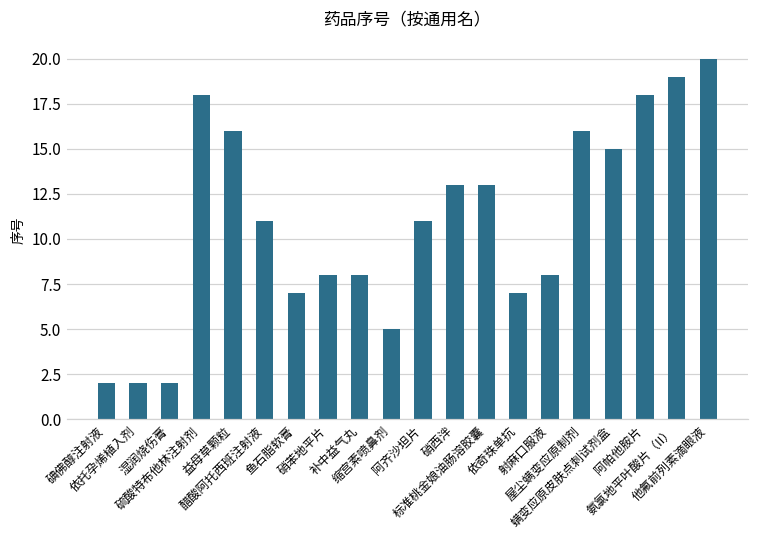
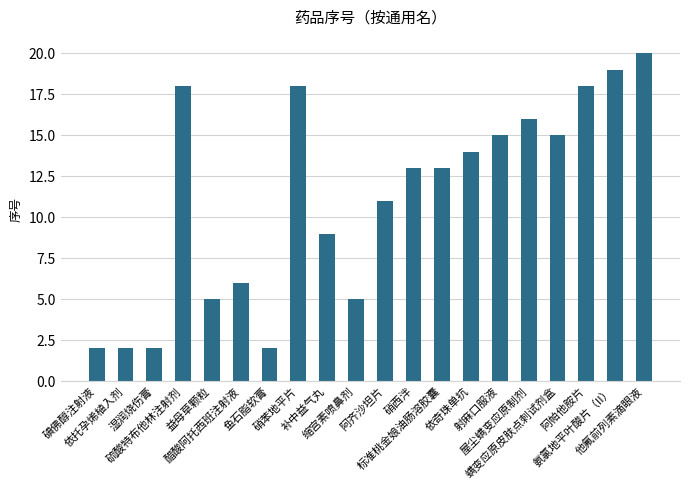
  {
    "碘佛醇注射液": 2,
    "依托孕烯植入剂": 2,
    "湿润烧伤膏": 2,
    "硫酸特布他林注射剂": 18,
-   "益母草颗粒": 16,
-   "醋酸阿托西班注射液": 11,
-   "鱼石脂软膏": 7,
-   "硝苯地平片": 8,
-   "补中益气丸": 8,
+   "益母草颗粒": 5,
+   "醋酸阿托西班注射液": 6,
+   "鱼石脂软膏": 2,
+   "硝苯地平片": 18,
+   "补中益气丸": 9,
    "缩宫素喷鼻剂": 5,
    "阿齐沙坦片": 11,
    "硝西泮": 13,
    "标准桃金娘油肠溶胶囊": 13,
-   "依奇珠单抗": 7,
-   "射麻口服液": 8,
+   "依奇珠单抗": 14,
+   "射麻口服液": 15,
    "屋尘螨变应原制剂": 16,
    "螨变应原皮肤点刺试剂盒": 15,
    "阿帕他胺片": 18,
    "氨氯地平叶酸片（II）": 19,
    "他氟前列素滴眼液": 20
  }
